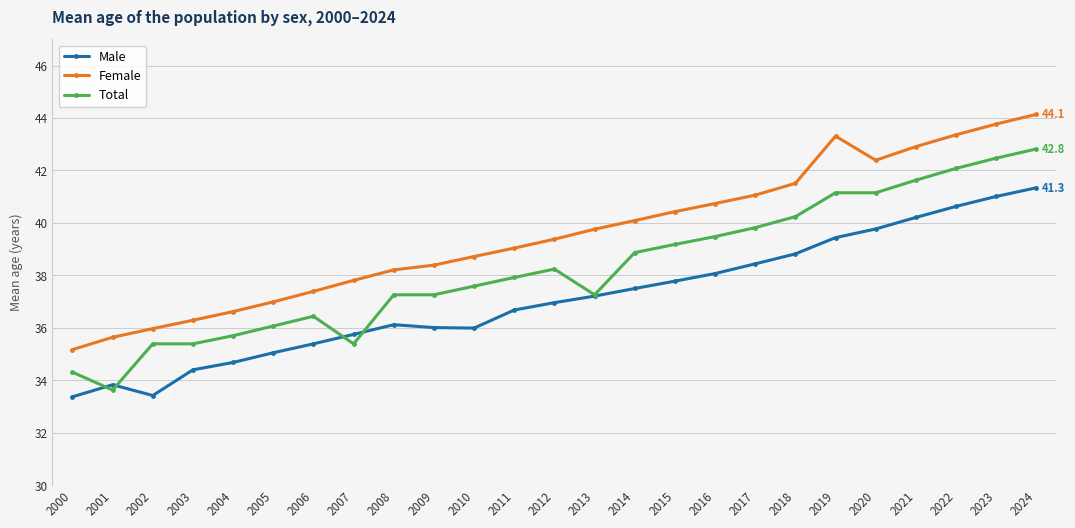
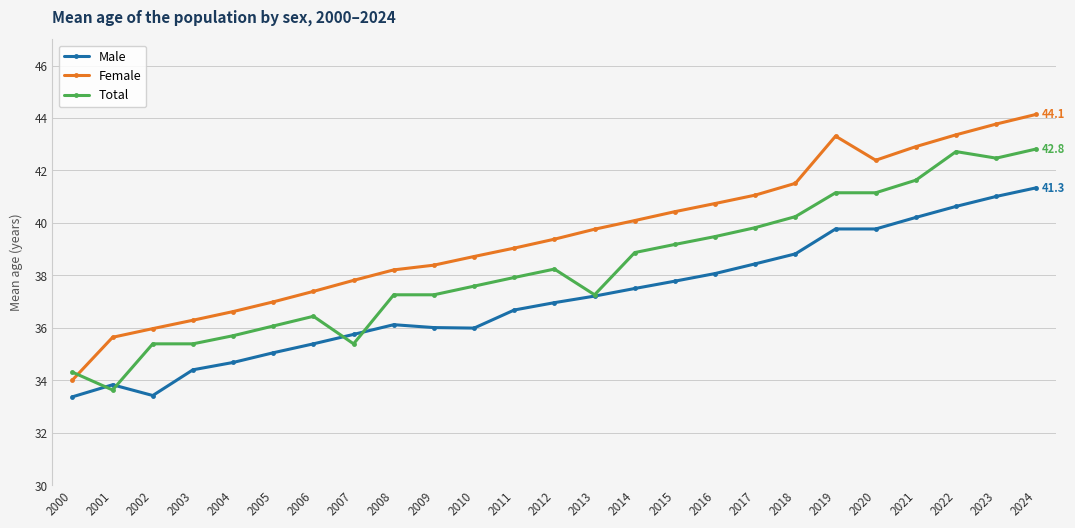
  {
    "Male": {
      "2000": 33.4,
      "2001": 33.8,
      "2002": 33.4,
      "2003": 34.4,
      "2004": 34.7,
      "2005": 35.1,
      "2006": 35.4,
      "2007": 35.8,
      "2008": 36.1,
      "2009": 36.0,
      "2010": 36.0,
      "2011": 36.7,
      "2012": 37.0,
      "2014": 37.5,
      "2015": 37.8,
      "2016": 38.1,
      "2017": 38.4,
      "2018": 38.8,
-     "2019": 39.4,
+     "2019": 39.8,
      "2020": 39.8,
      "2021": 40.2,
      "2022": 40.6,
      "2023": 41.0
    },
    "Female": {
-     "2000": 35.2,
+     "2000": 34.0,
      "2001": 35.6,
      "2002": 36.0,
      "2003": 36.3,
      "2004": 36.6,
      "2005": 37.0,
      "2006": 37.4,
      "2007": 37.8,
      "2008": 38.2,
      "2009": 38.4,
      "2010": 38.7,
      "2011": 39.0,
      "2012": 39.4,
      "2013": 39.8,
      "2014": 40.1,
      "2015": 40.4,
      "2016": 40.7,
      "2017": 41.1,
      "2018": 41.5,
      "2019": 43.3,
      "2020": 42.4,
      "2021": 42.9,
      "2022": 43.4,
      "2023": 43.8
    },
    "Total": {
      "2000": 34.3,
      "2001": 33.6,
      "2002": 35.4,
      "2003": 35.4,
      "2004": 35.7,
      "2005": 36.1,
      "2006": 36.4,
      "2007": 35.4,
      "2008": 37.3,
      "2009": 37.3,
      "2010": 37.6,
      "2011": 37.9,
      "2012": 38.2,
      "2014": 38.9,
      "2015": 39.2,
      "2016": 39.5,
      "2017": 39.8,
      "2018": 40.2,
      "2019": 41.2,
      "2020": 41.2,
      "2021": 41.6,
-     "2022": 42.1,
+     "2022": 42.7,
      "2023": 42.5
    }
  }
